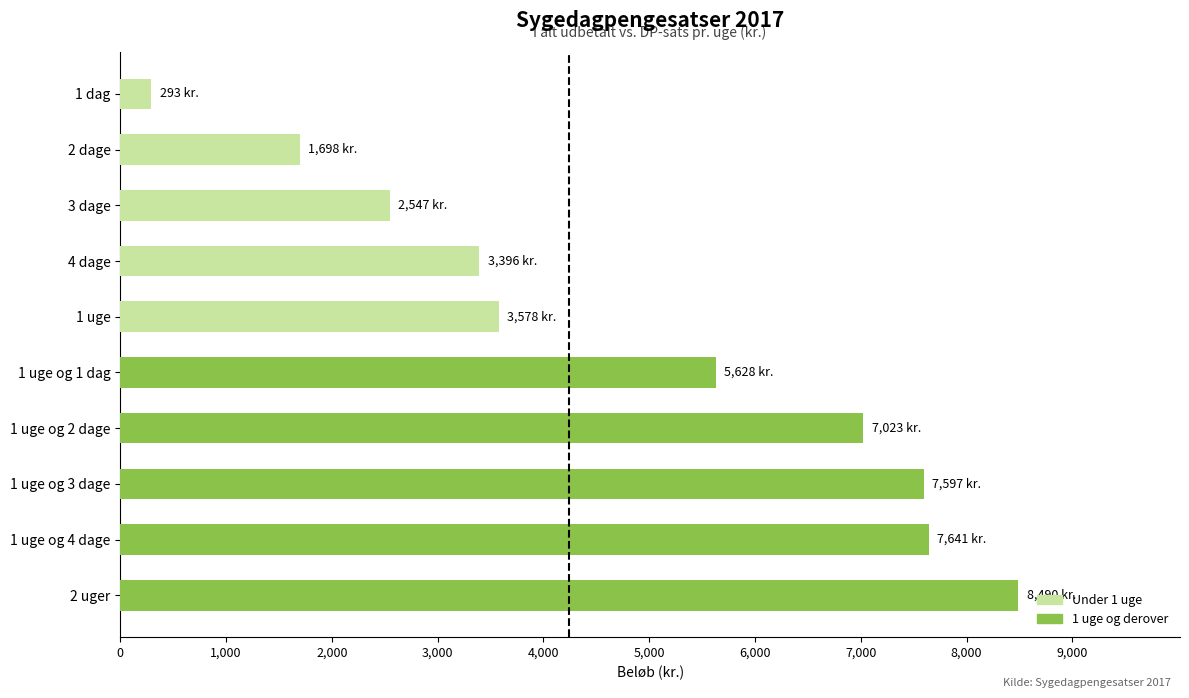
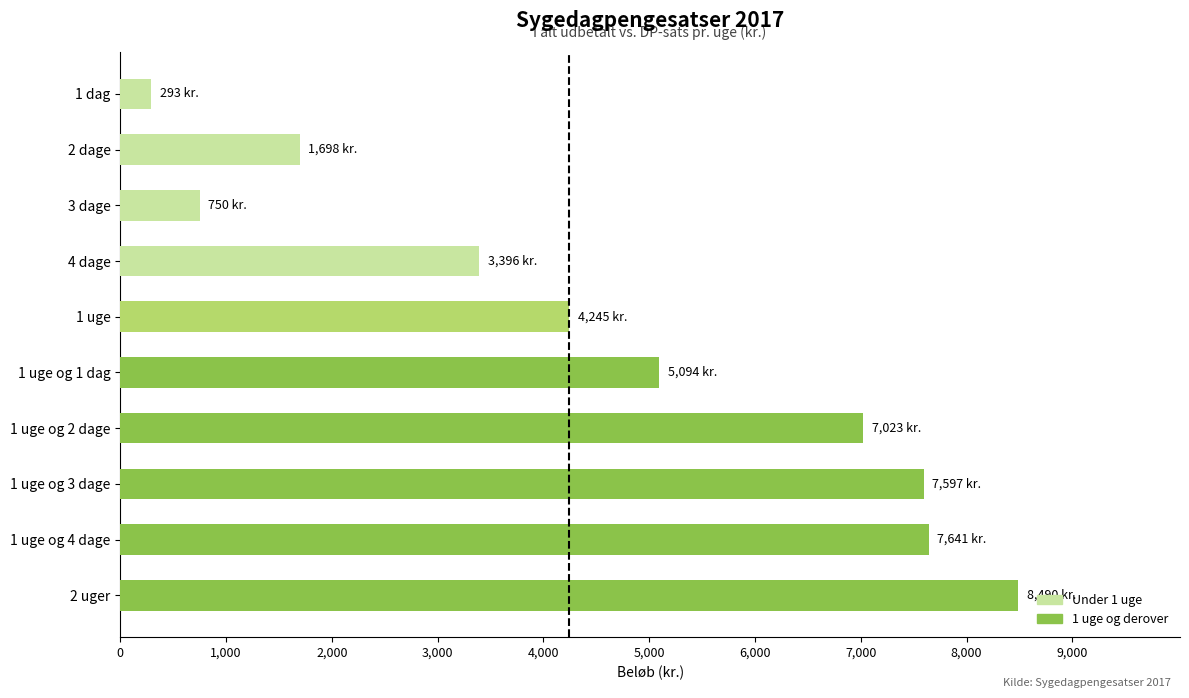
  {
    "1 dag": "293",
    "2 dage": "1,698",
-   "3 dage": "2,547",
+   "3 dage": "750",
    "4 dage": "3,396",
-   "1 uge": "3,578",
-   "1 uge og 1 dag": "5,628",
+   "1 uge": "4,245",
+   "1 uge og 1 dag": "5,094",
    "1 uge og 2 dage": "7,023",
    "1 uge og 3 dage": "7,597",
    "1 uge og 4 dage": "7,641",
    "2 uger": "8,490"
  }
